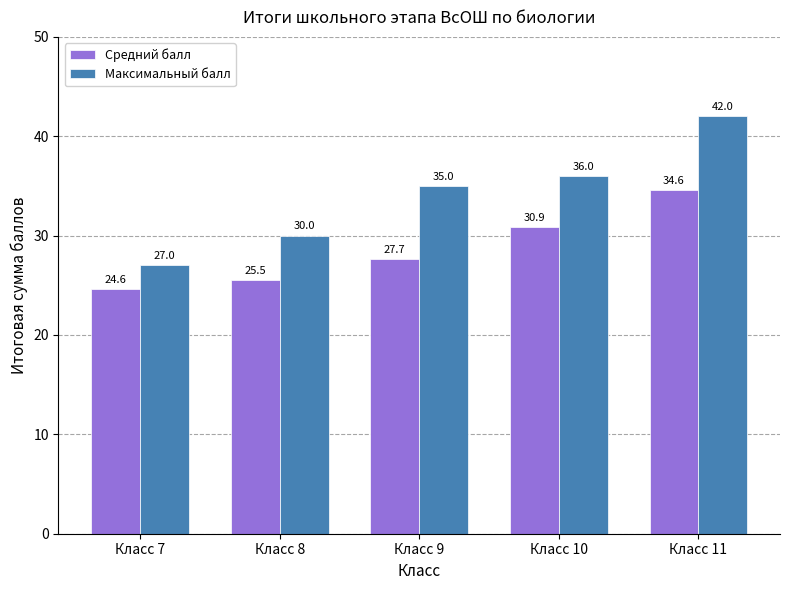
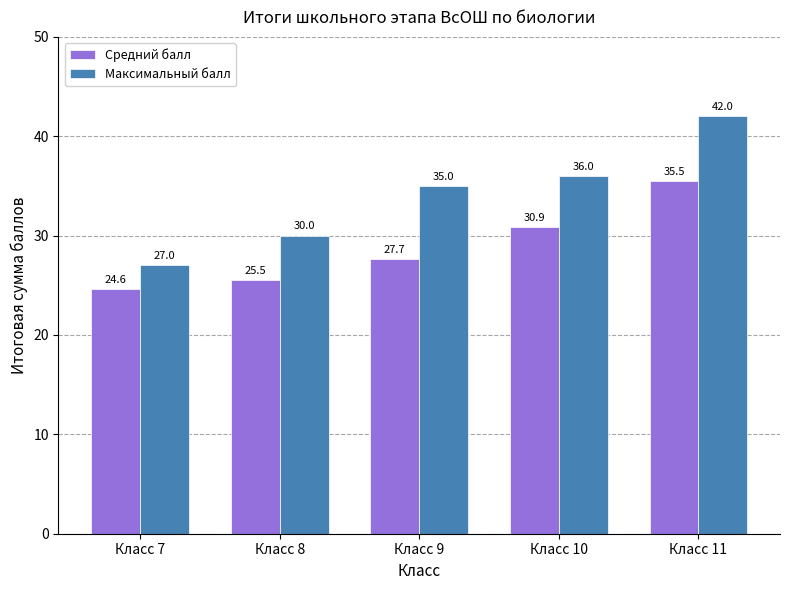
  {
    "Средний балл": {
      "Класс 7": 24.6,
      "Класс 8": 25.5,
      "Класс 9": 27.7,
      "Класс 10": 30.9,
-     "Класс 11": 34.6
+     "Класс 11": 35.5
    },
    "Максимальный балл": {
      "Класс 7": 27.0,
      "Класс 8": 30.0,
      "Класс 9": 35.0,
      "Класс 10": 36.0,
      "Класс 11": 42.0
    }
  }
